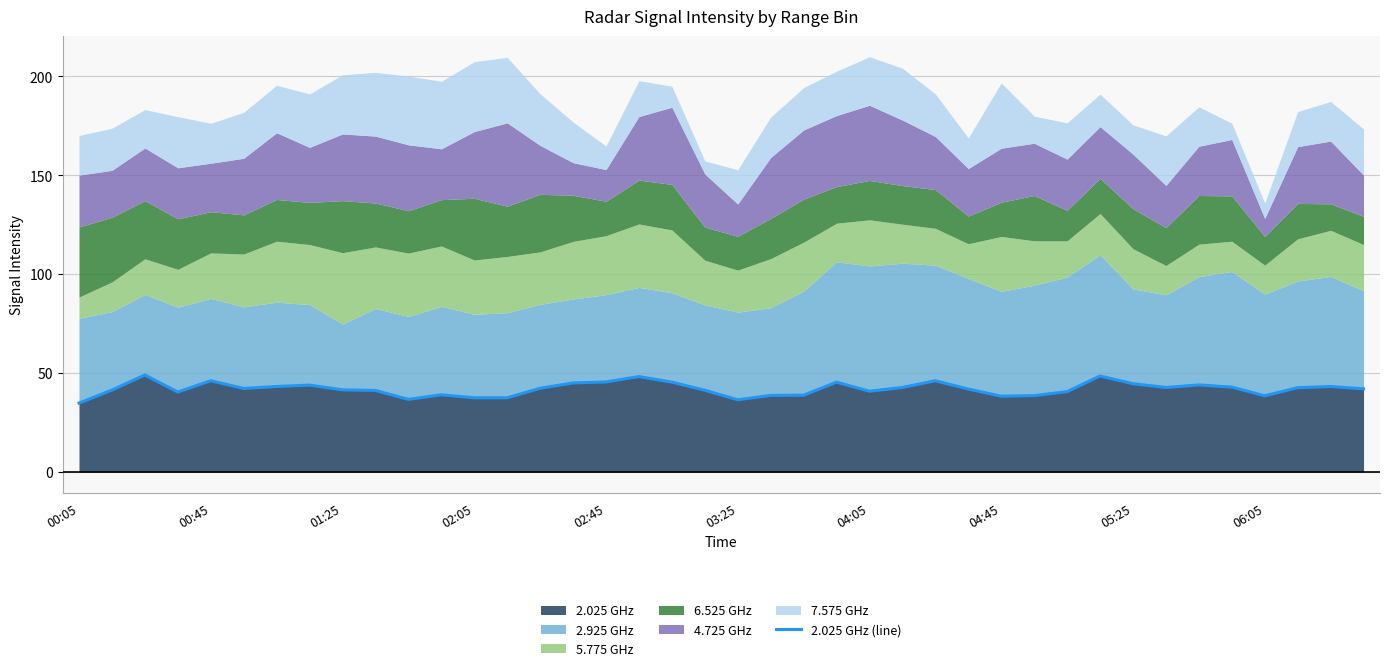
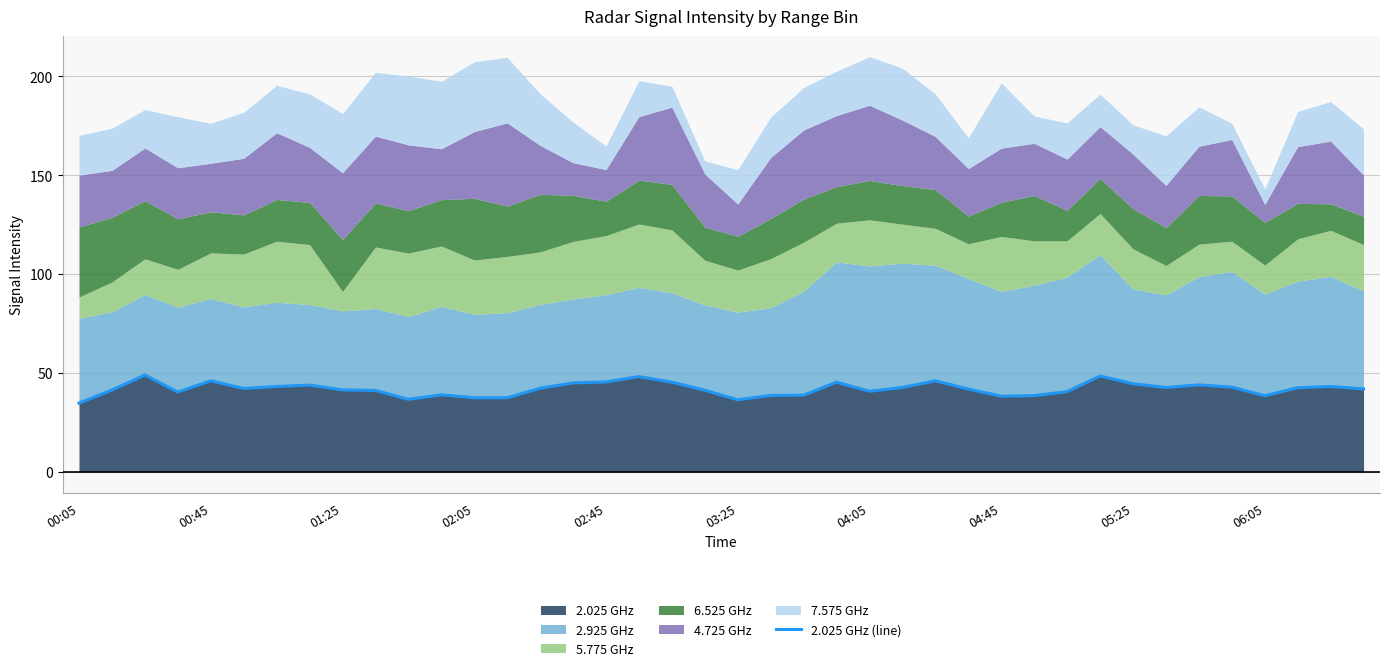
  {
    "2.025 GHz": {
      "00:05": 35,
      "00:45": 46,
      "01:25": 42,
      "02:05": 38,
      "02:45": 46,
      "03:25": 37,
      "04:05": 41,
      "04:45": 38,
      "05:25": 45,
      "06:05": 39
    },
    "2.925 GHz": {
      "00:05": 43,
      "00:45": 42,
-     "01:25": 33,
+     "01:25": 40,
      "02:05": 42,
      "02:45": 44,
      "03:25": 44,
      "04:05": 63,
      "04:45": 53,
      "05:25": 48,
      "06:05": 51
    },
    "5.775 GHz": {
      "00:05": 11,
      "00:45": 23,
-     "01:25": 36,
+     "01:25": 10,
      "02:05": 27,
      "02:45": 30,
      "03:25": 21,
      "04:05": 23,
      "04:45": 28,
      "05:25": 20,
      "06:05": 15
    },
    "6.525 GHz": {
      "00:05": 35,
      "00:45": 21,
      "01:25": 26,
      "02:05": 31,
      "02:45": 17,
      "03:25": 17,
      "04:05": 20,
      "04:45": 17,
      "05:25": 20,
-     "06:05": 15
+     "06:05": 22
    },
    "4.725 GHz": {
      "00:05": 26,
      "00:45": 25,
      "01:25": 34,
      "02:05": 34,
      "02:45": 16,
      "03:25": 16,
      "04:05": 38,
      "04:45": 27,
      "05:25": 28,
      "06:05": 9
    },
    "7.575 GHz": {
      "00:05": 20,
      "00:45": 20,
      "01:25": 30,
      "02:05": 35,
      "02:45": 12,
      "03:25": 17,
      "04:05": 25,
      "04:45": 33,
      "05:25": 15,
      "06:05": 8
    }
  }
